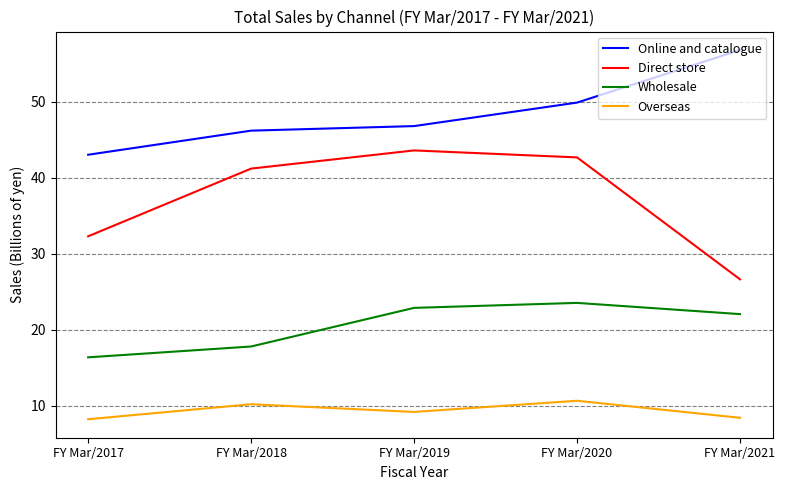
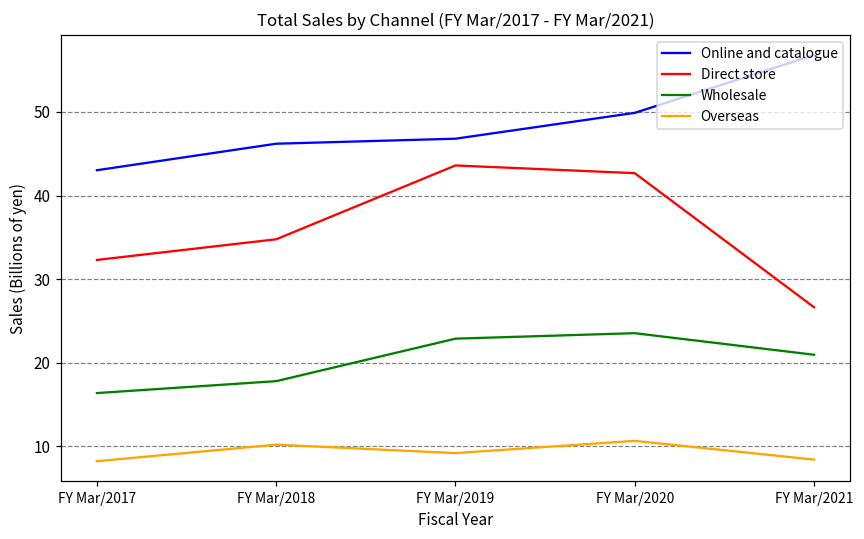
  {
    "Online and catalogue": {
      "FY Mar/2017": 43,
      "FY Mar/2018": 46,
      "FY Mar/2019": 47,
      "FY Mar/2020": 50
    },
    "Direct store": {
      "FY Mar/2017": 32,
-     "FY Mar/2018": 41,
+     "FY Mar/2018": 35,
      "FY Mar/2019": 44,
      "FY Mar/2020": 43,
      "FY Mar/2021": 27
    },
    "Wholesale": {
      "FY Mar/2017": 16,
      "FY Mar/2018": 18,
      "FY Mar/2019": 23,
      "FY Mar/2020": 24,
-     "FY Mar/2021": 22
+     "FY Mar/2021": 21
    },
    "Overseas": {
      "FY Mar/2017": 8,
      "FY Mar/2018": 10,
      "FY Mar/2019": 9,
      "FY Mar/2020": 11,
      "FY Mar/2021": 8
    }
  }
